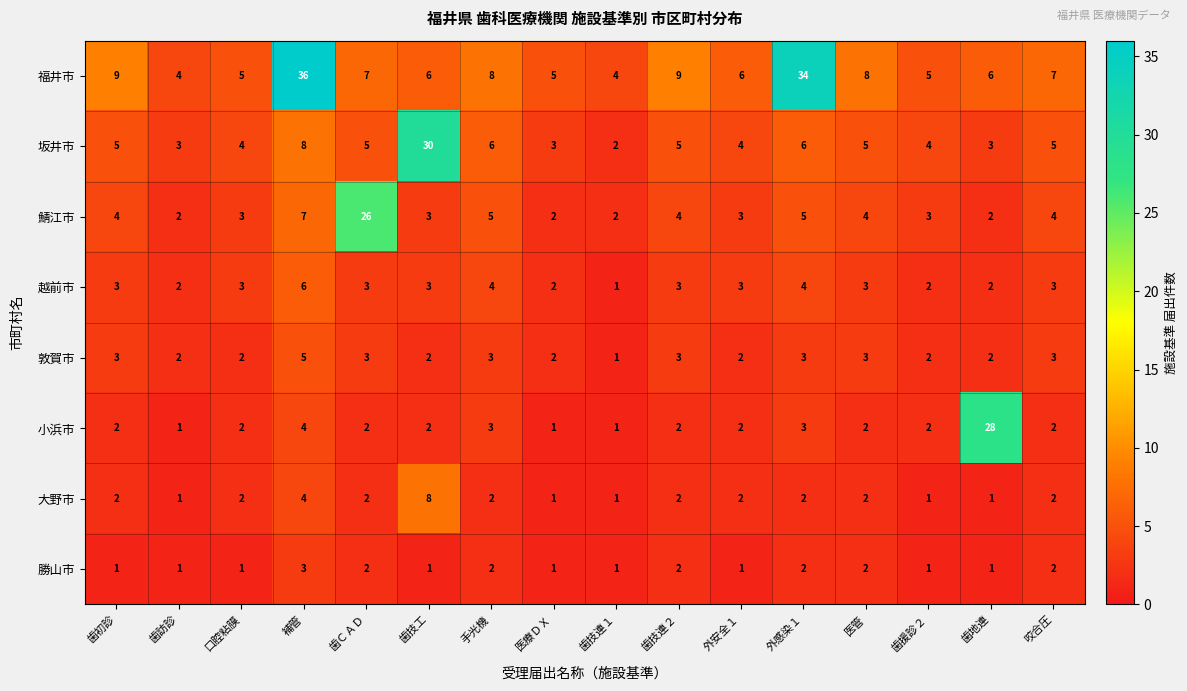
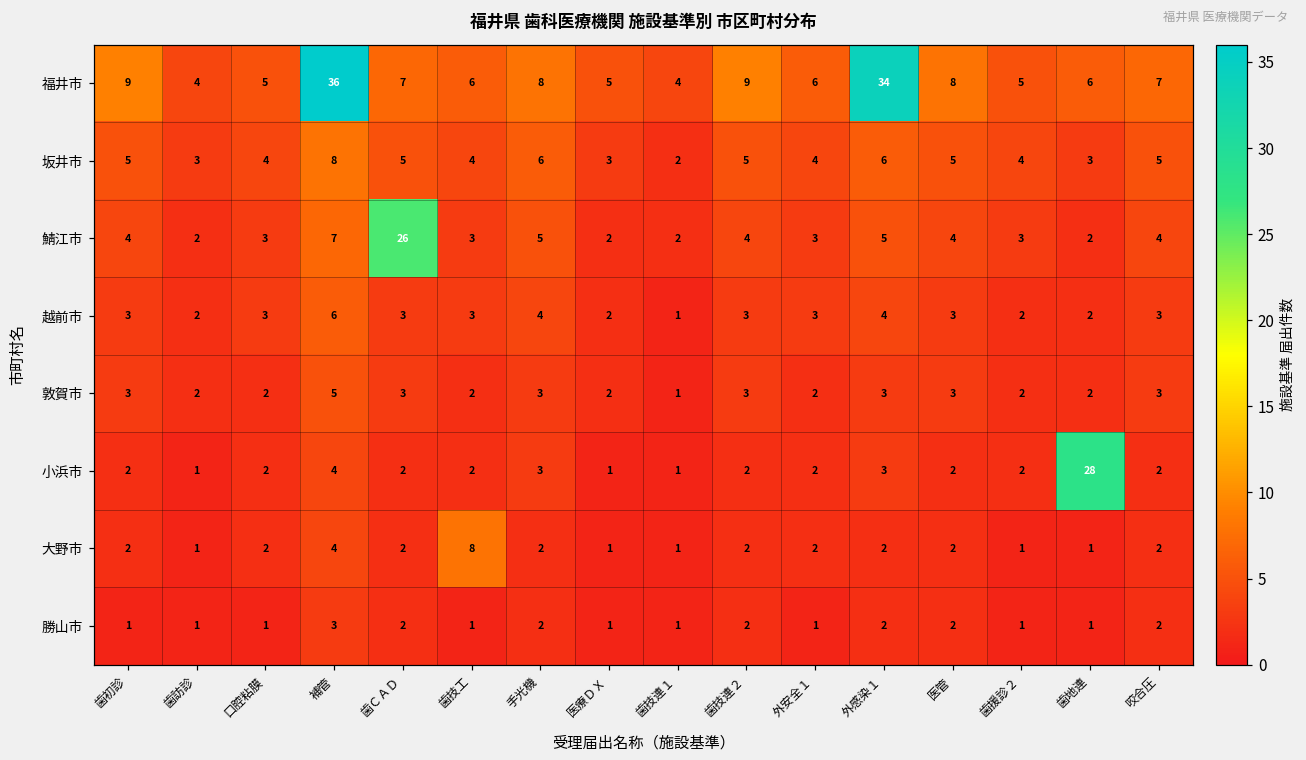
  {
    "福井市": {
      "歯初診": 9,
      "歯訪診": 4,
      "口腔粘膜": 5,
      "補管": 36,
      "歯ＣＡＤ": 7,
      "歯技工": 6,
      "手光機": 8,
      "医療ＤＸ": 5,
      "歯技連１": 4,
      "歯技連２": 9,
      "外安全１": 6,
      "外感染１": 34,
      "医管": 8,
      "歯援診２": 5,
      "歯地連": 6,
      "咬合圧": 7
    },
    "坂井市": {
      "歯初診": 5,
      "歯訪診": 3,
      "口腔粘膜": 4,
      "補管": 8,
      "歯ＣＡＤ": 5,
-     "歯技工": 30,
+     "歯技工": 4,
      "手光機": 6,
      "医療ＤＸ": 3,
      "歯技連１": 2,
      "歯技連２": 5,
      "外安全１": 4,
      "外感染１": 6,
      "医管": 5,
      "歯援診２": 4,
      "歯地連": 3,
      "咬合圧": 5
    },
    "鯖江市": {
      "歯初診": 4,
      "歯訪診": 2,
      "口腔粘膜": 3,
      "補管": 7,
      "歯ＣＡＤ": 26,
      "歯技工": 3,
      "手光機": 5,
      "医療ＤＸ": 2,
      "歯技連１": 2,
      "歯技連２": 4,
      "外安全１": 3,
      "外感染１": 5,
      "医管": 4,
      "歯援診２": 3,
      "歯地連": 2,
      "咬合圧": 4
    },
    "越前市": {
      "歯初診": 3,
      "歯訪診": 2,
      "口腔粘膜": 3,
      "補管": 6,
      "歯ＣＡＤ": 3,
      "歯技工": 3,
      "手光機": 4,
      "医療ＤＸ": 2,
      "歯技連１": 1,
      "歯技連２": 3,
      "外安全１": 3,
      "外感染１": 4,
      "医管": 3,
      "歯援診２": 2,
      "歯地連": 2,
      "咬合圧": 3
    },
    "敦賀市": {
      "歯初診": 3,
      "歯訪診": 2,
      "口腔粘膜": 2,
      "補管": 5,
      "歯ＣＡＤ": 3,
      "歯技工": 2,
      "手光機": 3,
      "医療ＤＸ": 2,
      "歯技連１": 1,
      "歯技連２": 3,
      "外安全１": 2,
      "外感染１": 3,
      "医管": 3,
      "歯援診２": 2,
      "歯地連": 2,
      "咬合圧": 3
    },
    "小浜市": {
      "歯初診": 2,
      "歯訪診": 1,
      "口腔粘膜": 2,
      "補管": 4,
      "歯ＣＡＤ": 2,
      "歯技工": 2,
      "手光機": 3,
      "医療ＤＸ": 1,
      "歯技連１": 1,
      "歯技連２": 2,
      "外安全１": 2,
      "外感染１": 3,
      "医管": 2,
      "歯援診２": 2,
      "歯地連": 28,
      "咬合圧": 2
    },
    "大野市": {
      "歯初診": 2,
      "歯訪診": 1,
      "口腔粘膜": 2,
      "補管": 4,
      "歯ＣＡＤ": 2,
      "歯技工": 8,
      "手光機": 2,
      "医療ＤＸ": 1,
      "歯技連１": 1,
      "歯技連２": 2,
      "外安全１": 2,
      "外感染１": 2,
      "医管": 2,
      "歯援診２": 1,
      "歯地連": 1,
      "咬合圧": 2
    },
    "勝山市": {
      "歯初診": 1,
      "歯訪診": 1,
      "口腔粘膜": 1,
      "補管": 3,
      "歯ＣＡＤ": 2,
      "歯技工": 1,
      "手光機": 2,
      "医療ＤＸ": 1,
      "歯技連１": 1,
      "歯技連２": 2,
      "外安全１": 1,
      "外感染１": 2,
      "医管": 2,
      "歯援診２": 1,
      "歯地連": 1,
      "咬合圧": 2
    }
  }
